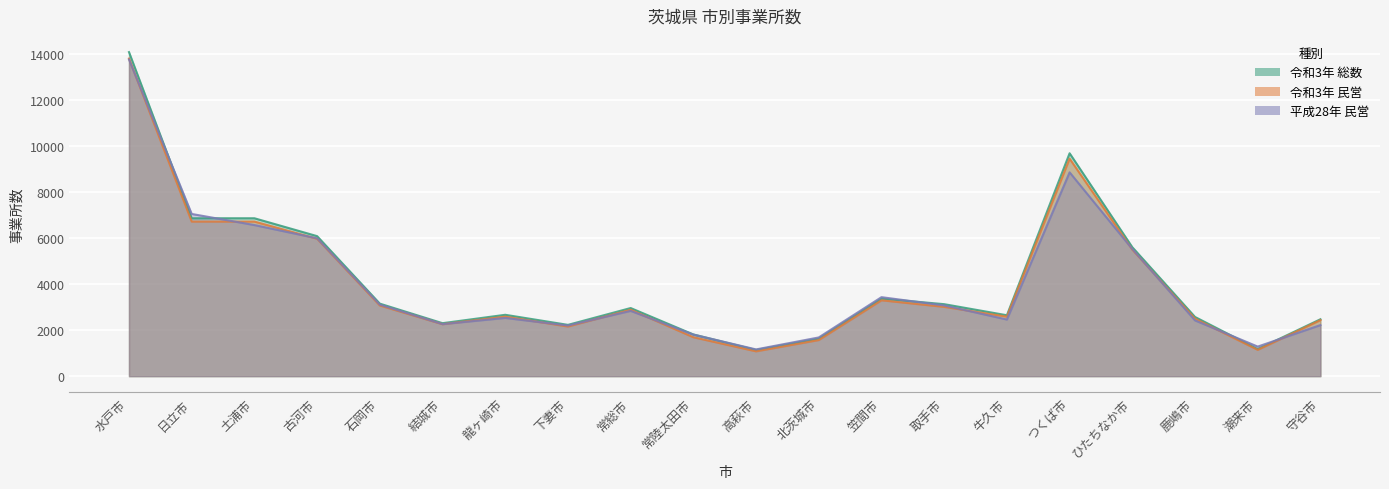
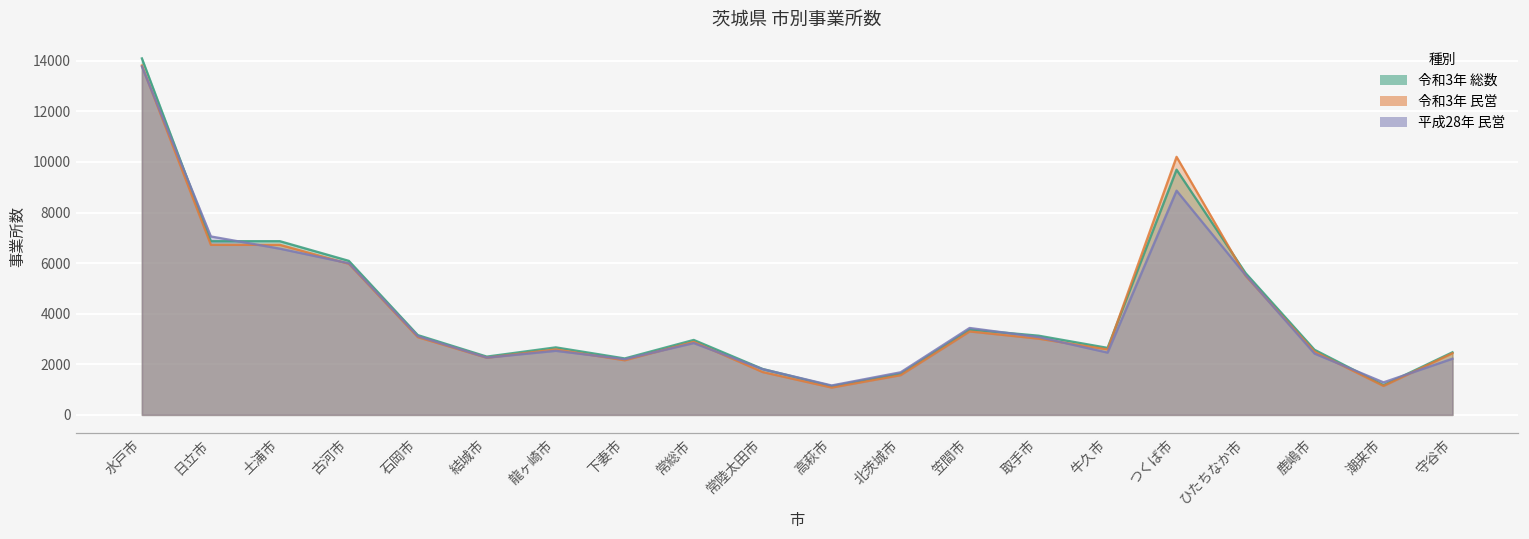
  {
    "令和3年 民営": {
      "日立市": 6700,
      "土浦市": 6700,
      "常陸太田市": 1700,
-     "つくば市": 9500
+     "つくば市": 10200
    }
  }
